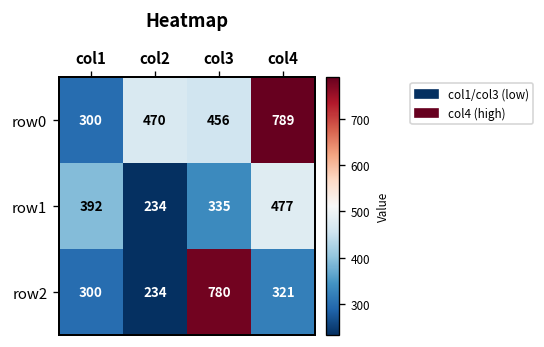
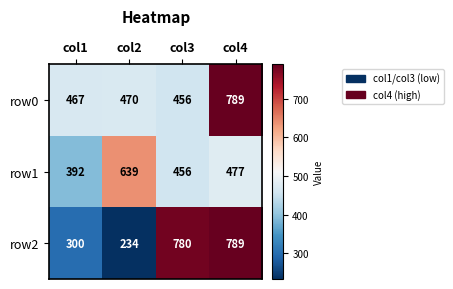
  {
    "row0": {
-     "col1": 300,
+     "col1": 467,
      "col2": 470,
      "col3": 456,
      "col4": 789
    },
    "row1": {
      "col1": 392,
-     "col2": 234,
-     "col3": 335,
+     "col2": 639,
+     "col3": 456,
      "col4": 477
    },
    "row2": {
      "col1": 300,
      "col2": 234,
      "col3": 780,
-     "col4": 321
+     "col4": 789
    }
  }
